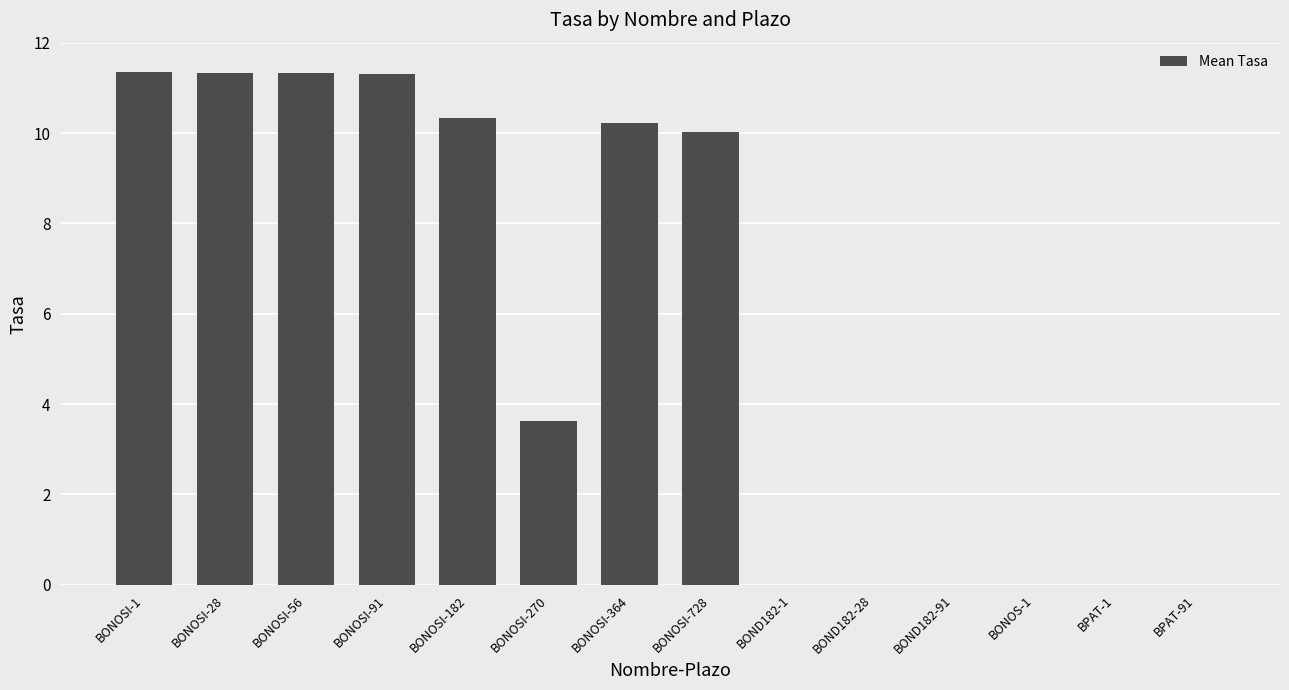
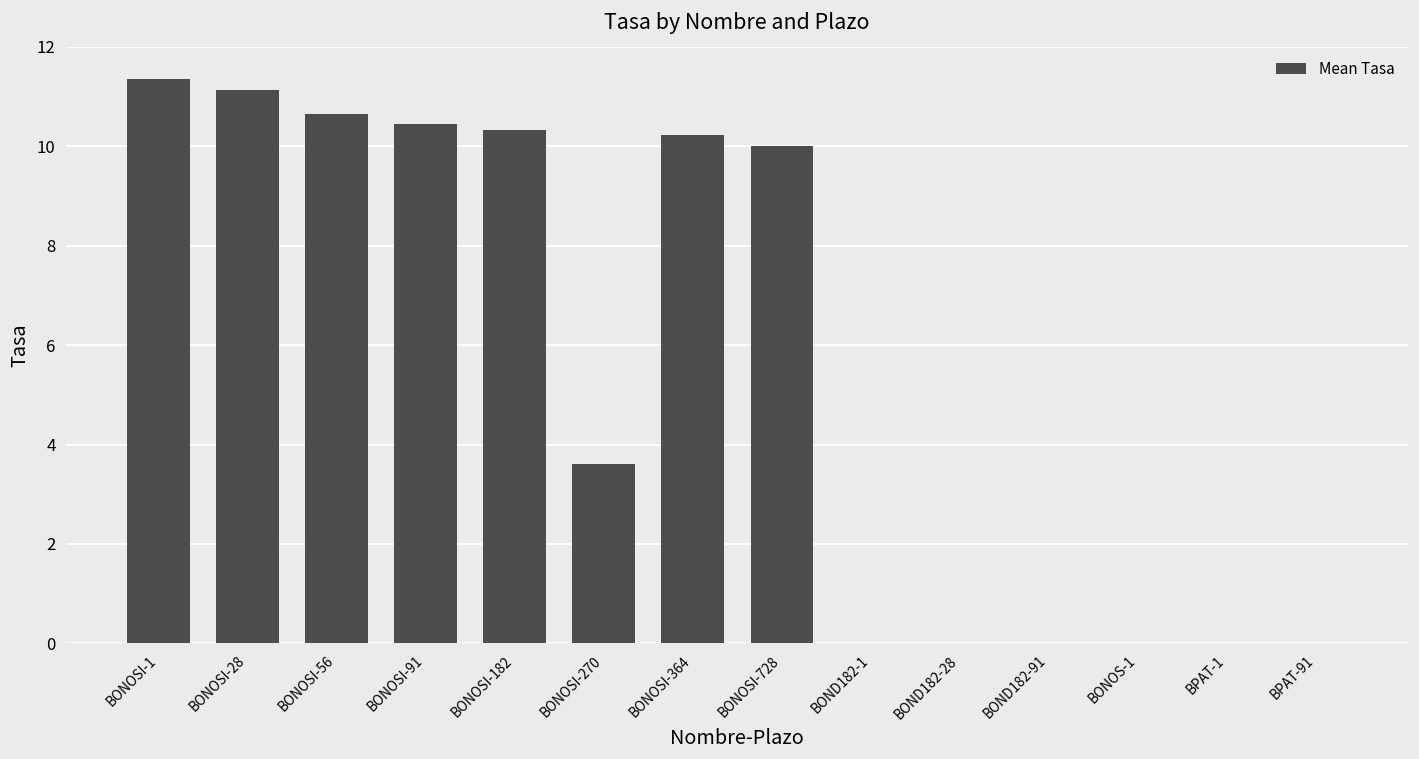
  {
    "BONOSI-1": 11.4,
-   "BONOSI-28": 11.3,
-   "BONOSI-56": 11.3,
-   "BONOSI-91": 11.3,
+   "BONOSI-28": 11.1,
+   "BONOSI-56": 10.7,
+   "BONOSI-91": 10.5,
    "BONOSI-182": 10.3,
    "BONOSI-270": 3.6,
    "BONOSI-364": 10.2,
    "BONOSI-728": 10.0,
    "BOND182-1": 0.0,
    "BOND182-28": 0.0,
    "BOND182-91": 0.0,
    "BONOS-1": 0.0,
    "BPAT-1": 0.0,
    "BPAT-91": 0.0
  }
